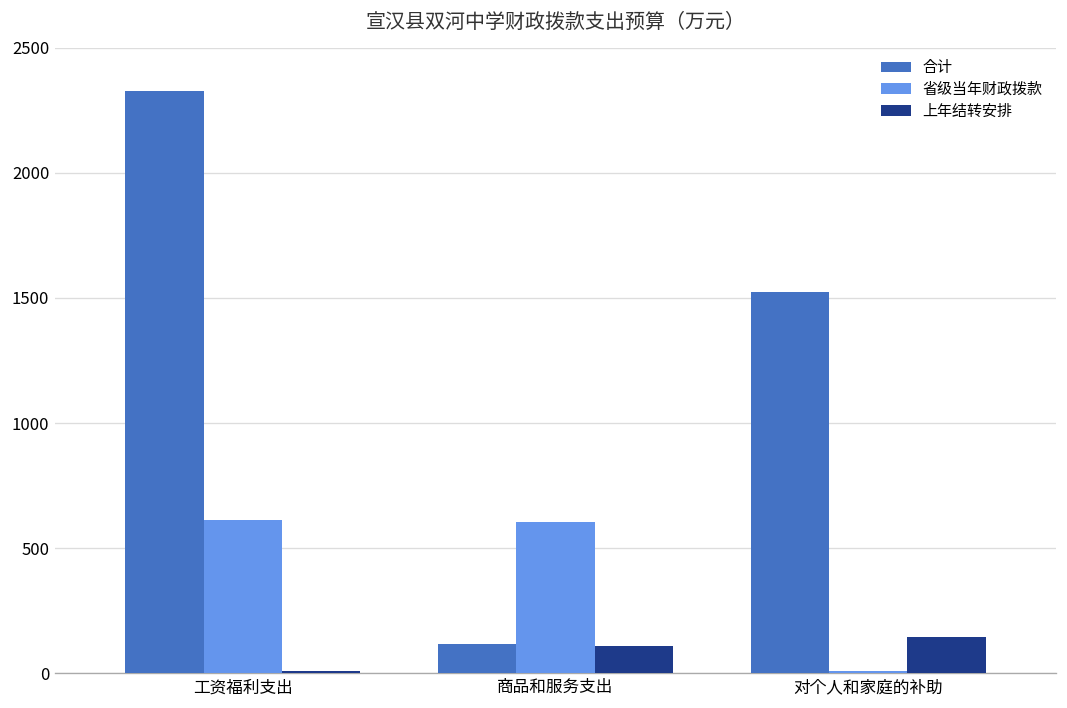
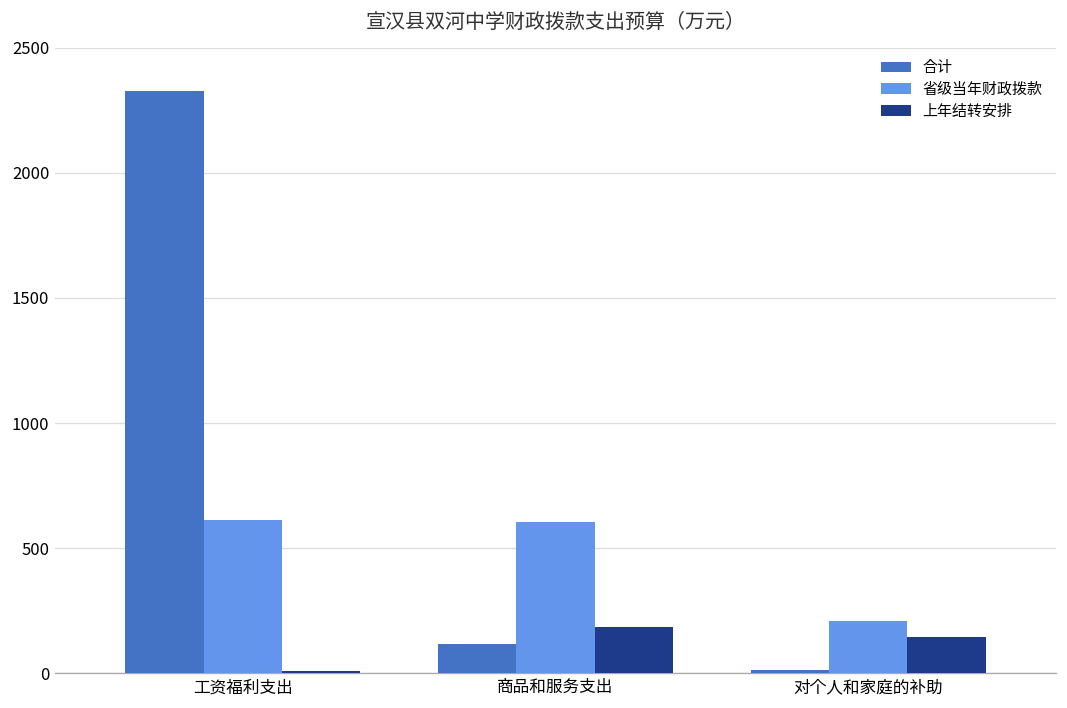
  {
    "合计": {
      "工资福利支出": 2330,
      "商品和服务支出": 120,
-     "对个人和家庭的补助": 1520
+     "对个人和家庭的补助": 10
    },
    "省级当年财政拨款": {
      "工资福利支出": 610,
      "商品和服务支出": 600,
-     "对个人和家庭的补助": 10
+     "对个人和家庭的补助": 210
    },
    "上年结转安排": {
-     "商品和服务支出": 110,
+     "商品和服务支出": 180,
      "对个人和家庭的补助": 150
    }
  }
